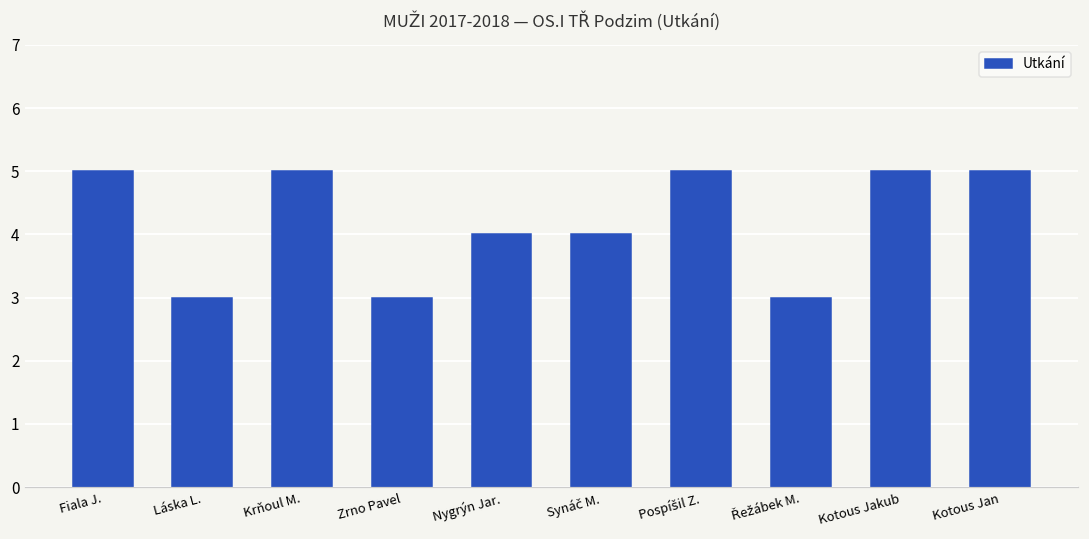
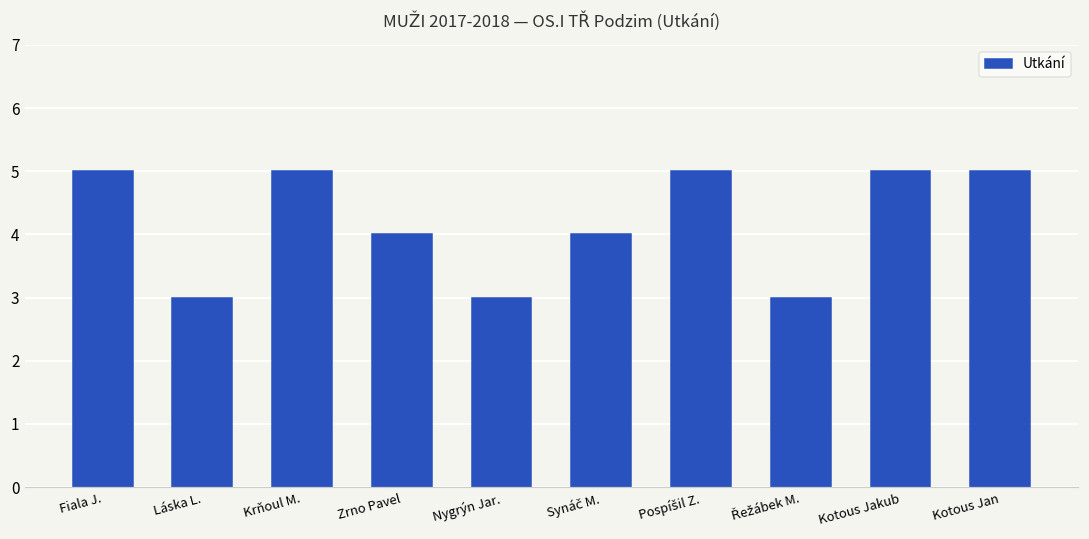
  {
    "Fiala J.": 5,
    "Láska L.": 3,
    "Krňoul M.": 5,
-   "Zrno Pavel": 3,
-   "Nygrýn Jar.": 4,
+   "Zrno Pavel": 4,
+   "Nygrýn Jar.": 3,
    "Synáč M.": 4,
    "Pospíšil Z.": 5,
    "Řežábek M.": 3,
    "Kotous Jakub": 5,
    "Kotous Jan": 5
  }
